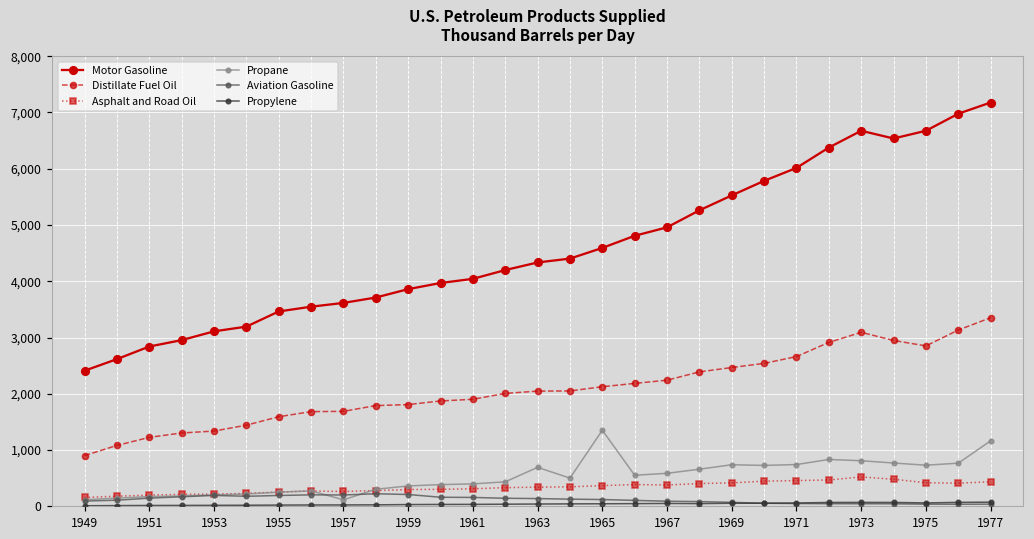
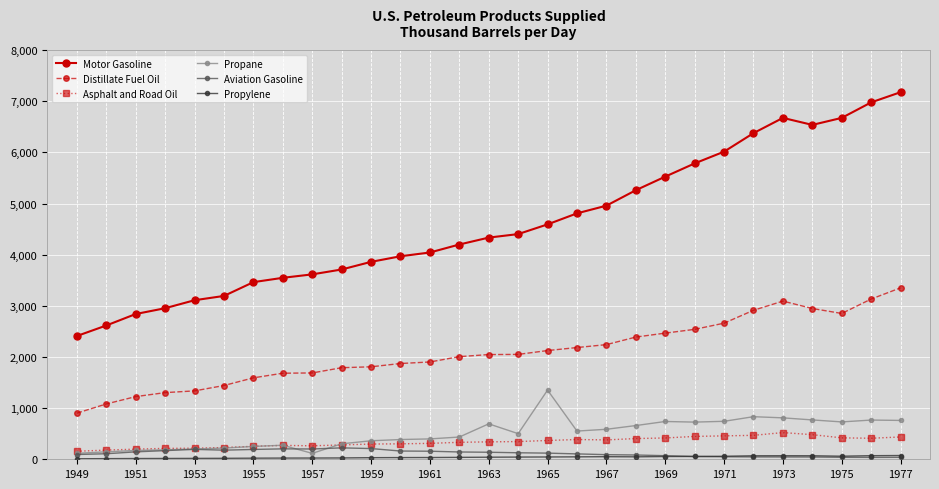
  {
    "Propane": {
      "1957": "100",
      "1959": "400",
      "1961": "400",
      "1963": "700",
      "1965": "1,400",
      "1967": "600",
      "1969": "700",
      "1971": "700",
      "1973": "800",
      "1975": "700",
-     "1977": "1,200"
+     "1977": "800"
    }
  }
